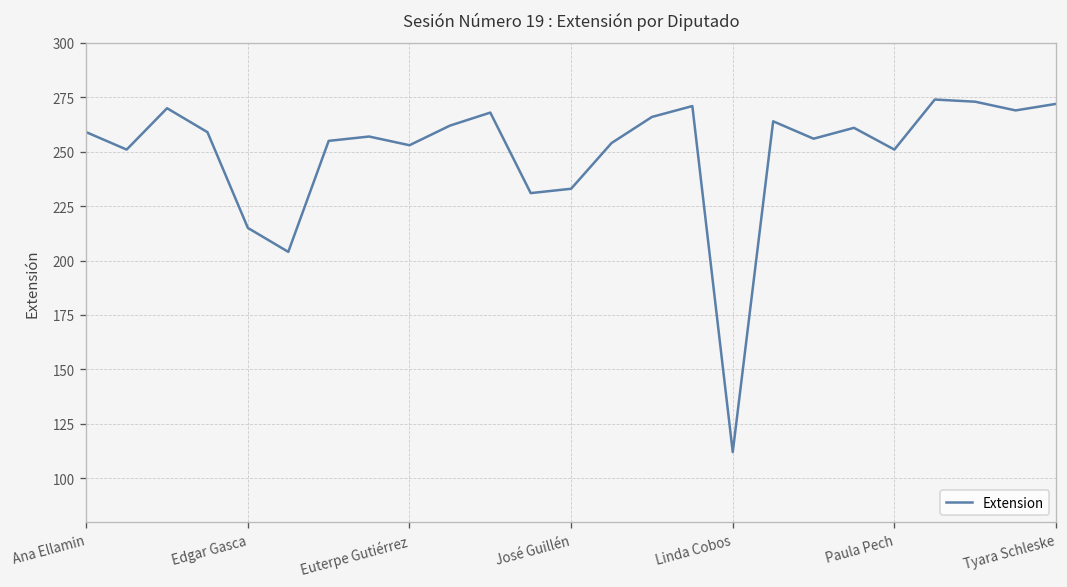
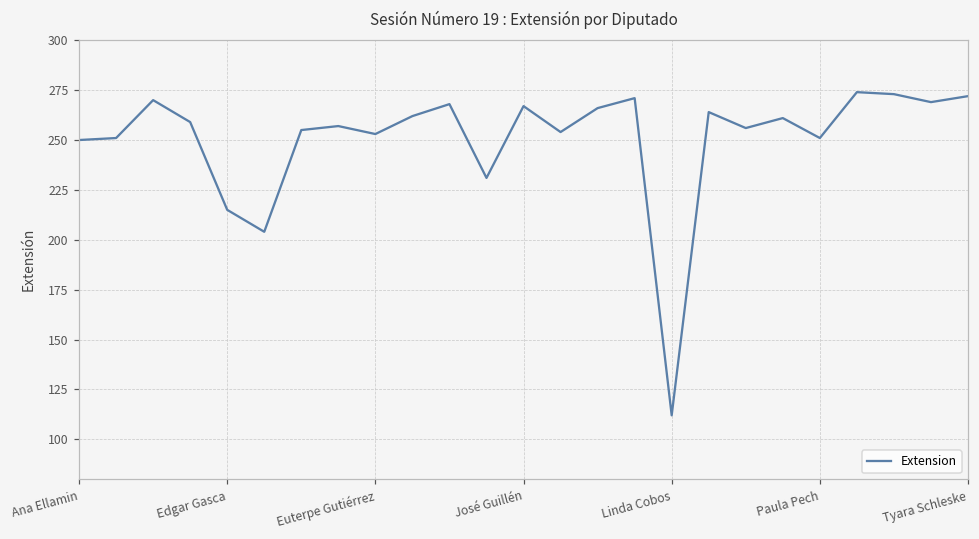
  {
-   "Ana Ellamin": 259,
+   "Ana Ellamin": 250,
    "Edgar Gasca": 215,
    "Euterpe Gutiérrez": 253,
-   "José Guillén": 233,
+   "José Guillén": 267,
    "Linda Cobos": 112,
    "Paula Pech": 251,
    "Tyara Schleske": 272
  }
